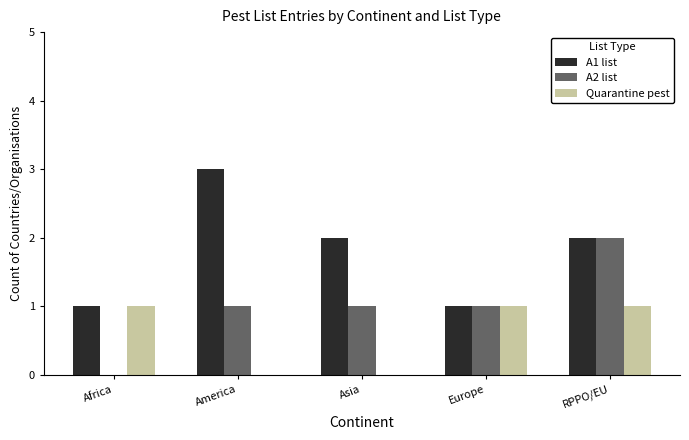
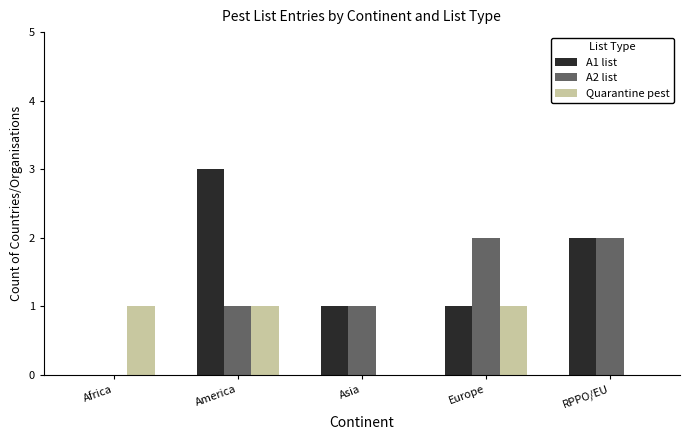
  {
    "A1 list": {
-     "Africa": 1,
+     "Africa": 0,
      "America": 3,
-     "Asia": 2,
+     "Asia": 1,
      "Europe": 1,
      "RPPO/EU": 2
    },
    "A2 list": {
      "Africa": 0,
      "America": 1,
      "Asia": 1,
-     "Europe": 1,
+     "Europe": 2,
      "RPPO/EU": 2
    },
    "Quarantine pest": {
      "Africa": 1,
-     "America": 0,
+     "America": 1,
      "Asia": 0,
      "Europe": 1,
-     "RPPO/EU": 1
+     "RPPO/EU": 0
    }
  }
